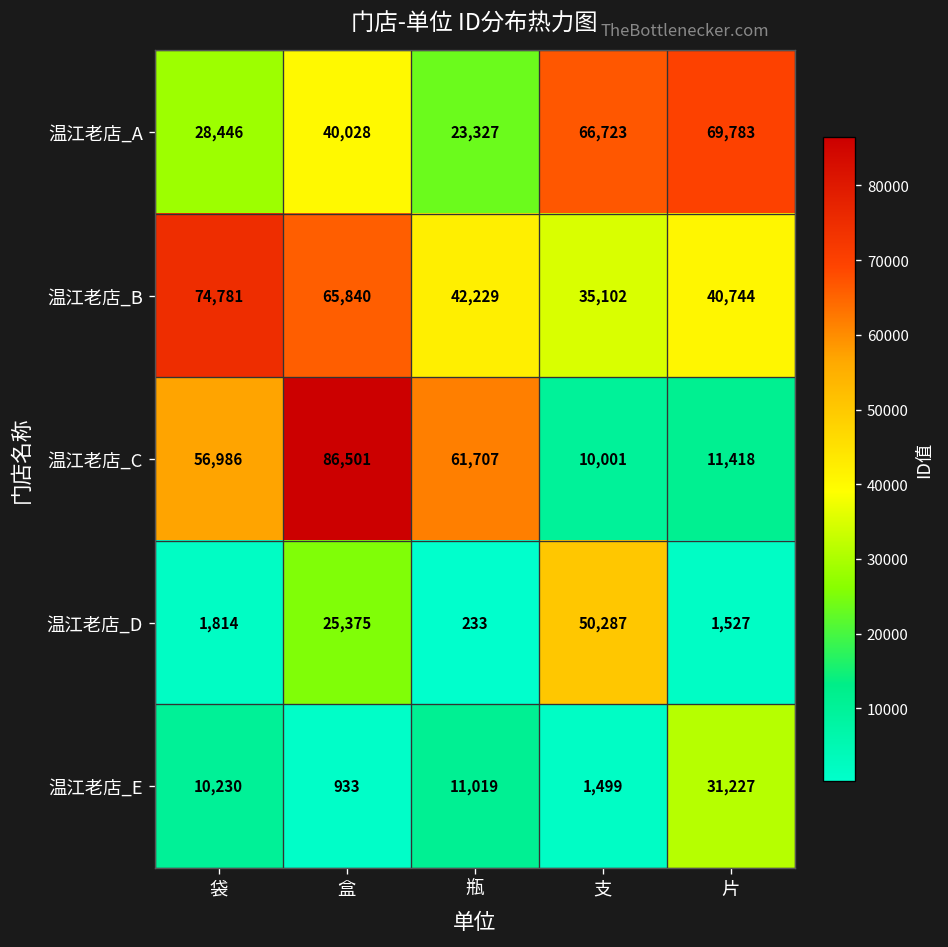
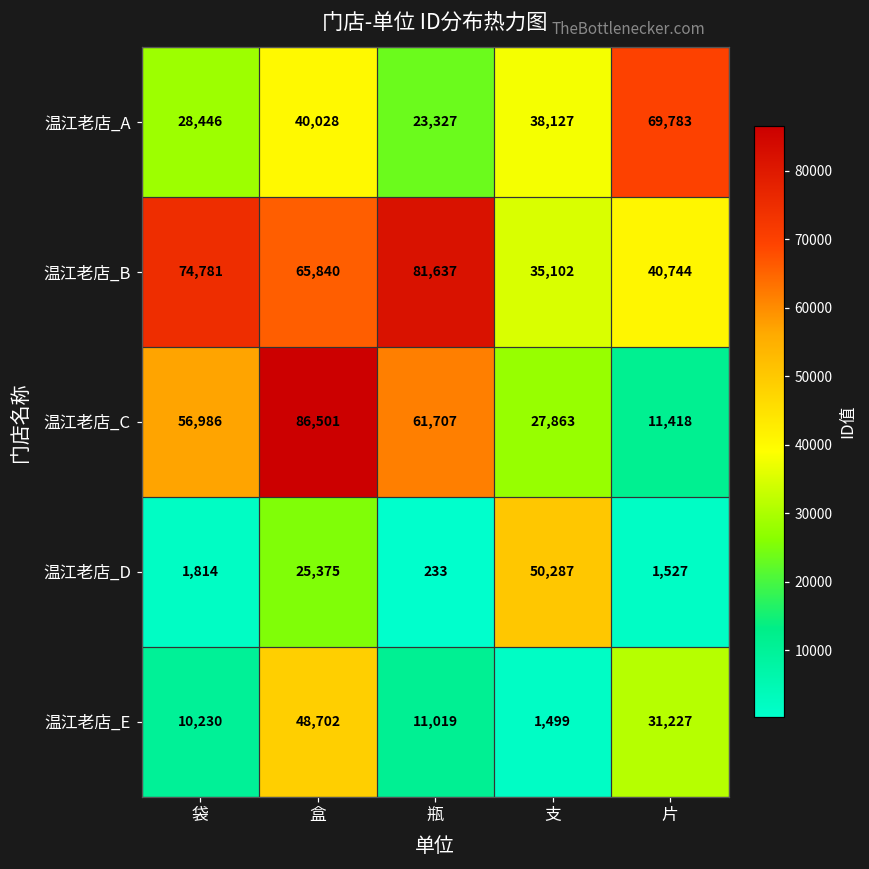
  {
    "温江老店_A": {
      "袋": "28,446",
      "盒": "40,028",
      "瓶": "23,327",
-     "支": "66,723",
+     "支": "38,127",
      "片": "69,783"
    },
    "温江老店_B": {
      "袋": "74,781",
      "盒": "65,840",
-     "瓶": "42,229",
+     "瓶": "81,637",
      "支": "35,102",
      "片": "40,744"
    },
    "温江老店_C": {
      "袋": "56,986",
      "盒": "86,501",
      "瓶": "61,707",
-     "支": "10,001",
+     "支": "27,863",
      "片": "11,418"
    },
    "温江老店_D": {
      "袋": "1,814",
      "盒": "25,375",
      "瓶": "233",
      "支": "50,287",
      "片": "1,527"
    },
    "温江老店_E": {
      "袋": "10,230",
-     "盒": "933",
+     "盒": "48,702",
      "瓶": "11,019",
      "支": "1,499",
      "片": "31,227"
    }
  }
